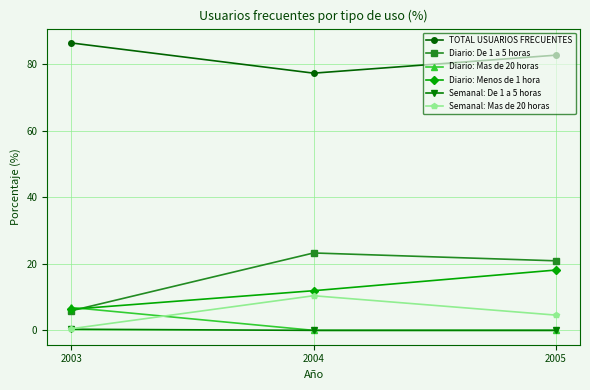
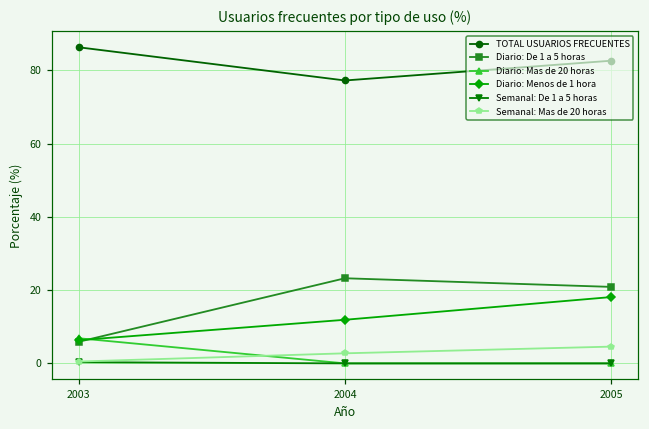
  {
    "Semanal: Mas de 20 horas": {
-     "2004": 10,
+     "2004": 3,
      "2005": 5
    }
  }
